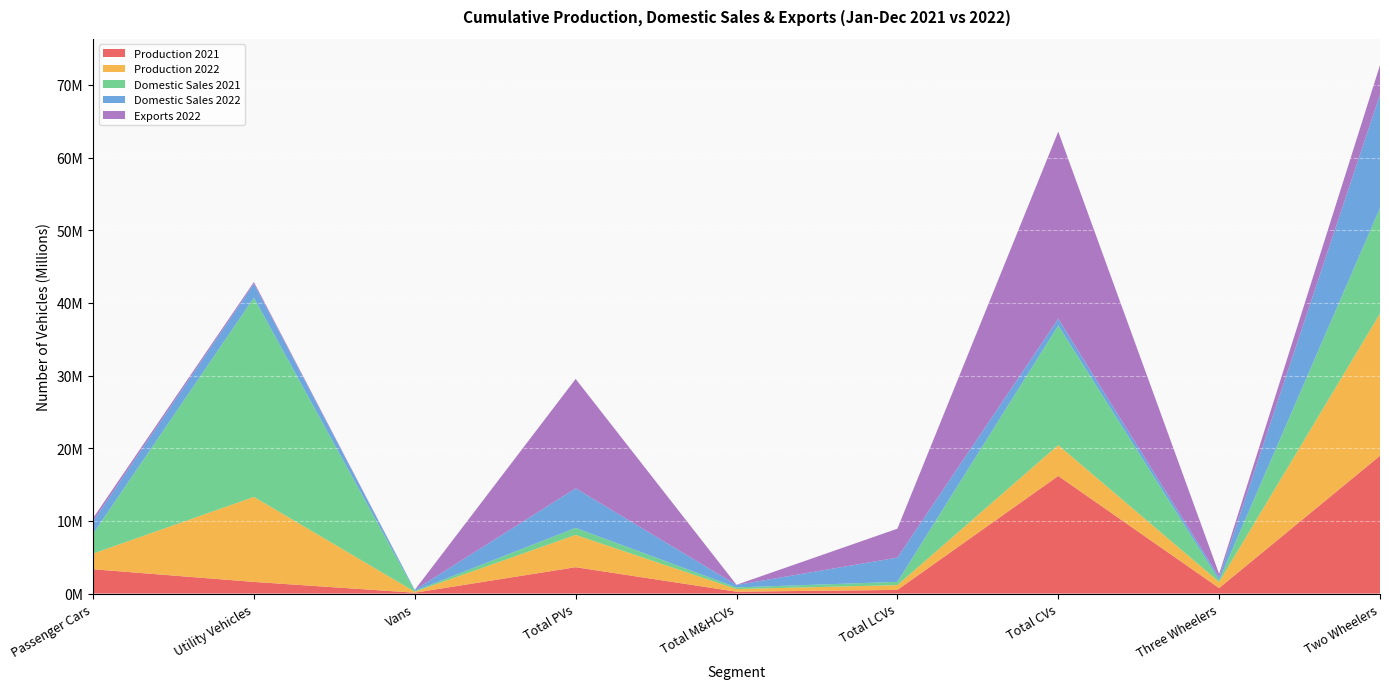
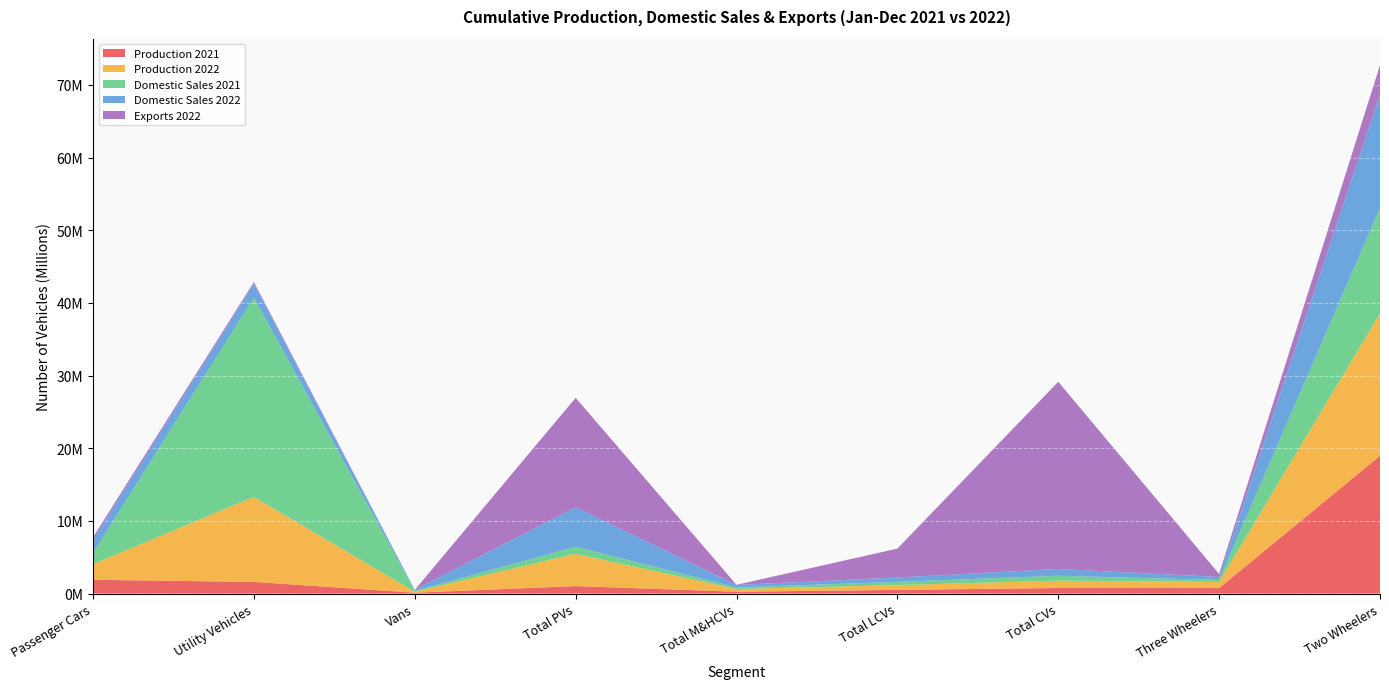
  {
    "Production 2021": {
-     "Passenger Cars": 3000000,
+     "Passenger Cars": 2000000,
      "Utility Vehicles": 2000000,
-     "Total PVs": 4000000,
+     "Total PVs": 1000000,
      "Total LCVs": 1000000,
-     "Total CVs": 16000000,
+     "Total CVs": 1000000,
      "Three Wheelers": 1000000,
      "Two Wheelers": 19000000
    },
    "Production 2022": {
      "Passenger Cars": 2000000,
      "Utility Vehicles": 12000000,
      "Total PVs": 4000000,
      "Total LCVs": 1000000,
-     "Total CVs": 4000000,
+     "Total CVs": 1000000,
      "Two Wheelers": 20000000
    },
    "Domestic Sales 2021": {
-     "Passenger Cars": 3000000,
+     "Passenger Cars": 2000000,
      "Utility Vehicles": 27000000,
      "Total PVs": 1000000,
      "Total LCVs": 0,
-     "Total CVs": 16000000,
+     "Total CVs": 1000000,
      "Two Wheelers": 15000000
    },
    "Domestic Sales 2022": {
      "Passenger Cars": 2000000,
      "Total PVs": 5000000,
-     "Total LCVs": 3000000,
+     "Total LCVs": 1000000,
      "Total CVs": 1000000,
      "Three Wheelers": 0,
      "Two Wheelers": 16000000
    },
    "Exports 2022": {
      "Passenger Cars": 0,
      "Total PVs": 15000000,
      "Total LCVs": 4000000,
      "Total CVs": 26000000,
      "Three Wheelers": 0,
      "Two Wheelers": 4000000
    }
  }
